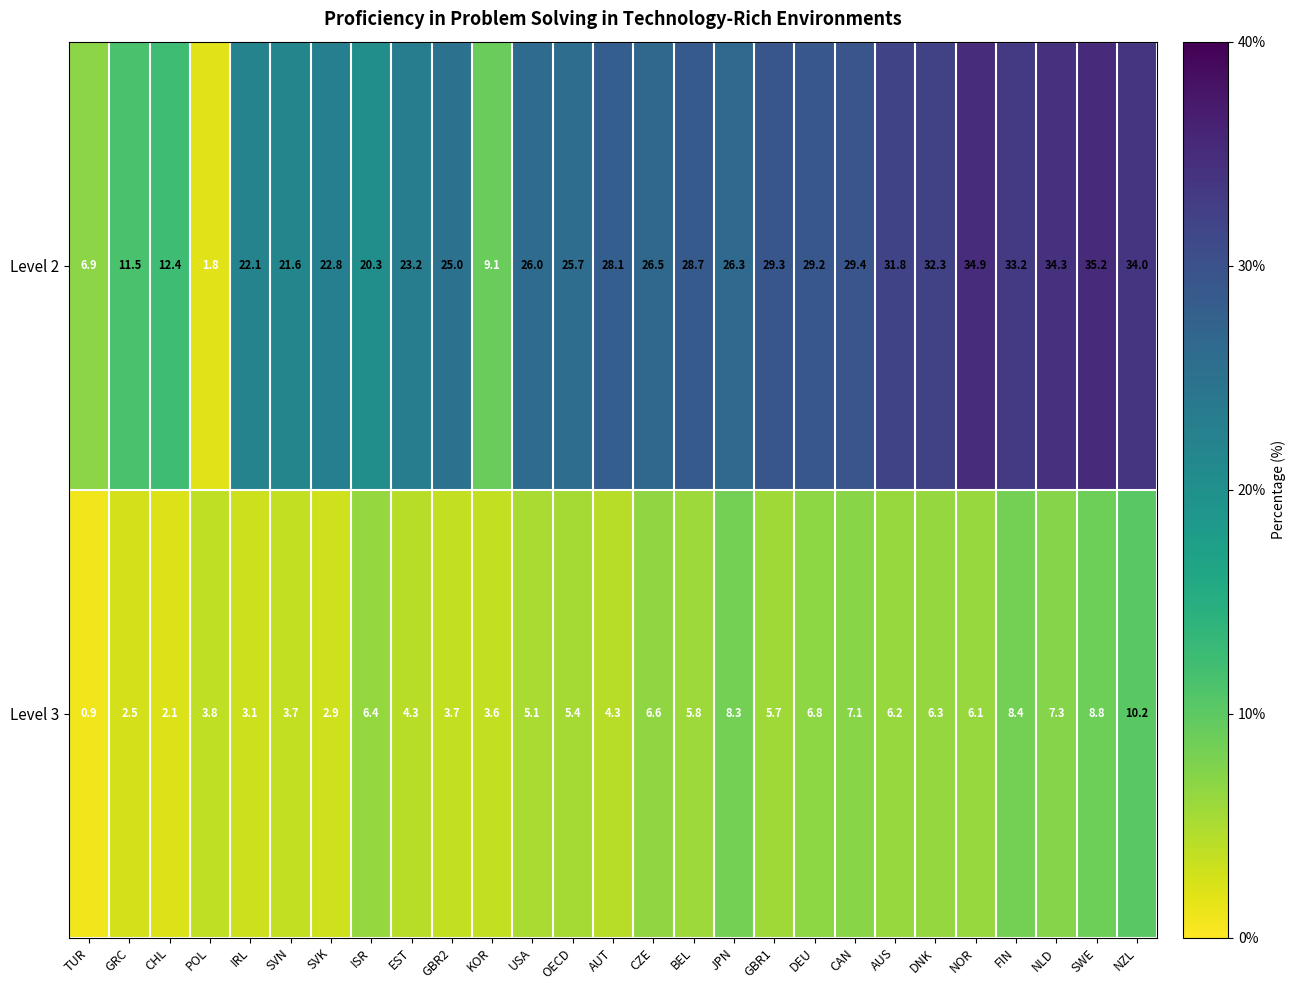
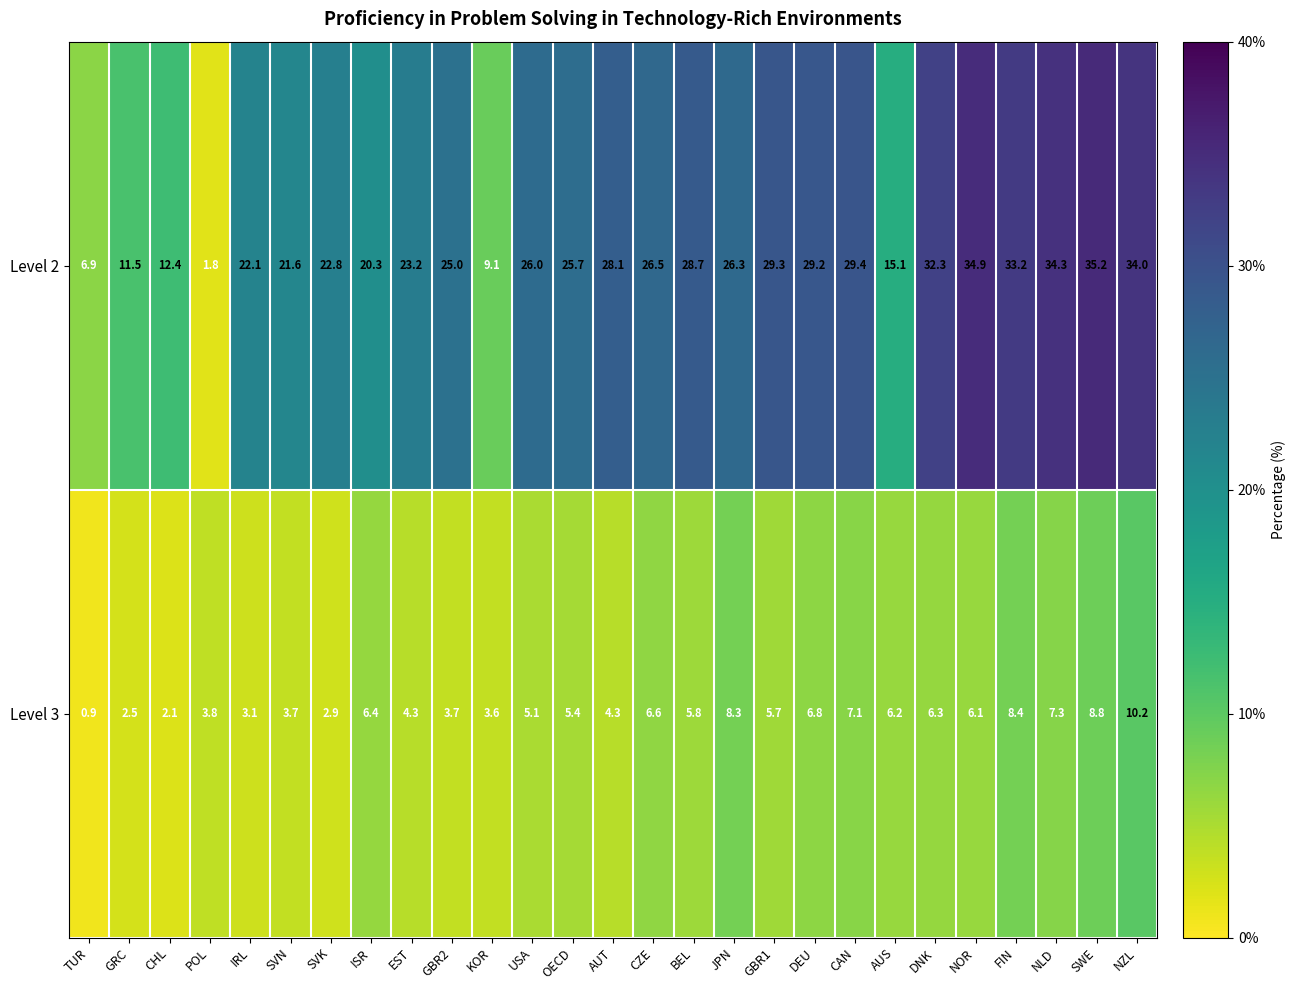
  {
    "Level 2": {
      "TUR": 6.9,
      "GRC": 11.5,
      "CHL": 12.4,
      "POL": 1.8,
      "IRL": 22.1,
      "SVN": 21.6,
      "SVK": 22.8,
      "ISR": 20.3,
      "EST": 23.2,
      "GBR2": 25.0,
      "KOR": 9.1,
      "USA": 26.0,
      "OECD": 25.7,
      "AUT": 28.1,
      "CZE": 26.5,
      "BEL": 28.7,
      "JPN": 26.3,
      "GBR1": 29.3,
      "DEU": 29.2,
      "CAN": 29.4,
-     "AUS": 31.8,
+     "AUS": 15.1,
      "DNK": 32.3,
      "NOR": 34.9,
      "FIN": 33.2,
      "NLD": 34.3,
      "SWE": 35.2,
      "NZL": 34.0
    },
    "Level 3": {
      "TUR": 0.9,
      "GRC": 2.5,
      "CHL": 2.1,
      "POL": 3.8,
      "IRL": 3.1,
      "SVN": 3.7,
      "SVK": 2.9,
      "ISR": 6.4,
      "EST": 4.3,
      "GBR2": 3.7,
      "KOR": 3.6,
      "USA": 5.1,
      "OECD": 5.4,
      "AUT": 4.3,
      "CZE": 6.6,
      "BEL": 5.8,
      "JPN": 8.3,
      "GBR1": 5.7,
      "DEU": 6.8,
      "CAN": 7.1,
      "AUS": 6.2,
      "DNK": 6.3,
      "NOR": 6.1,
      "FIN": 8.4,
      "NLD": 7.3,
      "SWE": 8.8,
      "NZL": 10.2
    }
  }
